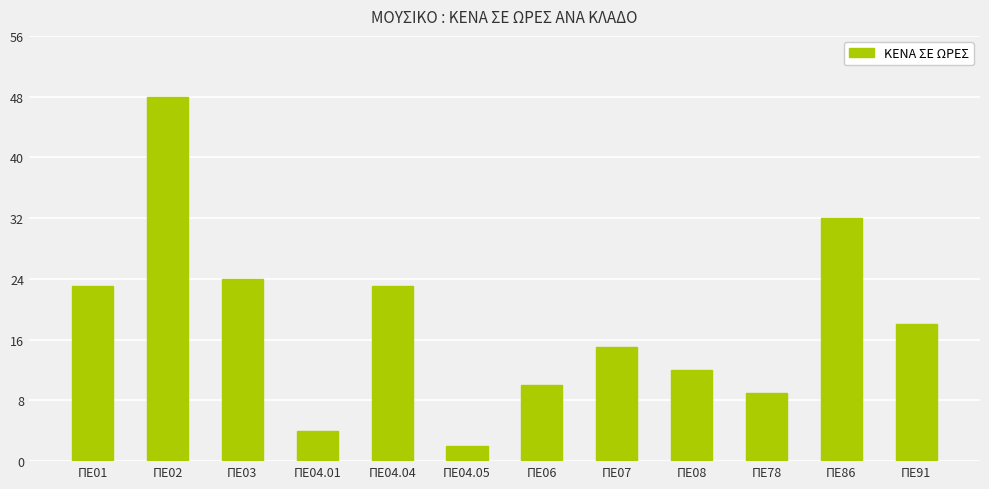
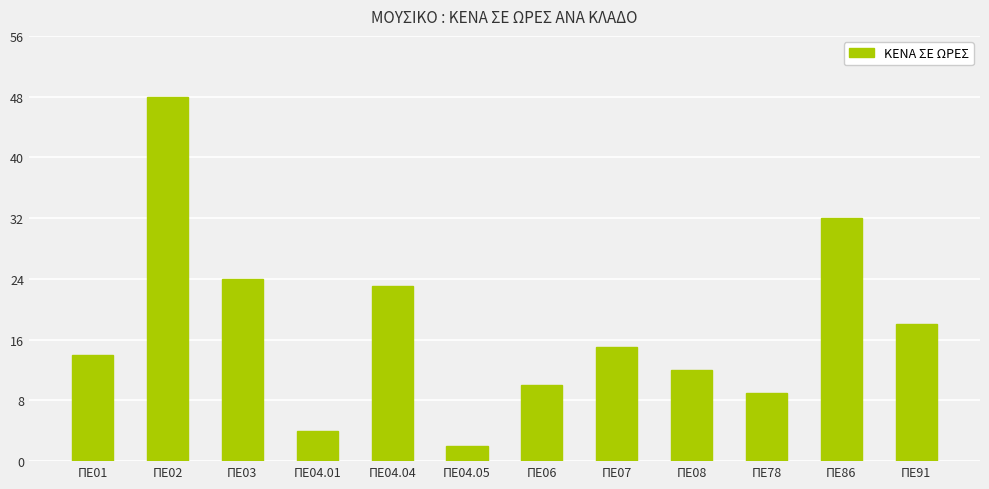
  {
-   "ΠΕ01": 23,
+   "ΠΕ01": 14,
    "ΠΕ02": 48,
    "ΠΕ03": 24,
    "ΠΕ04.01": 4,
    "ΠΕ04.04": 23,
    "ΠΕ04.05": 2,
    "ΠΕ06": 10,
    "ΠΕ07": 15,
    "ΠΕ08": 12,
    "ΠΕ78": 9,
    "ΠΕ86": 32,
    "ΠΕ91": 18
  }
